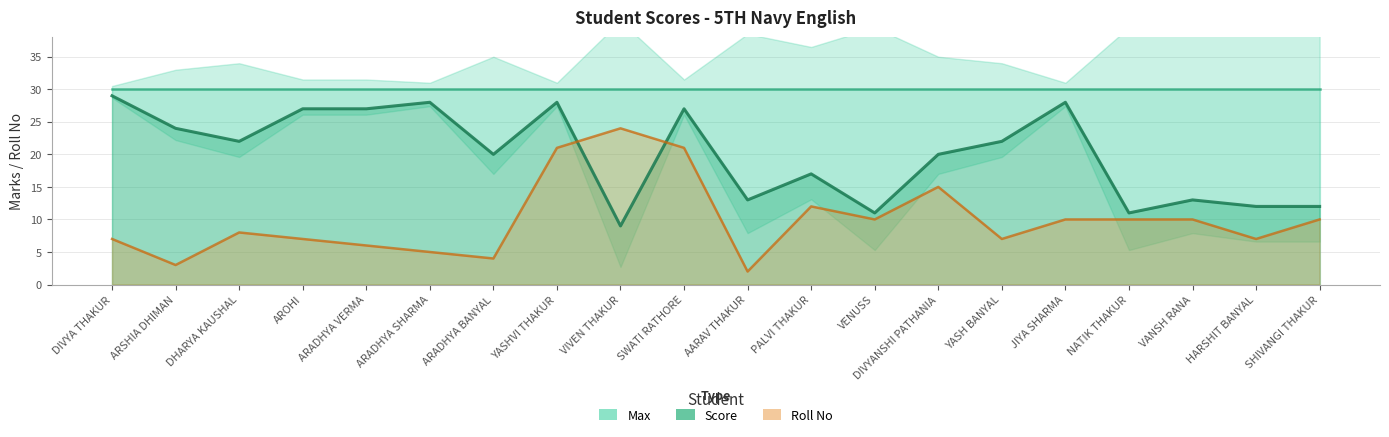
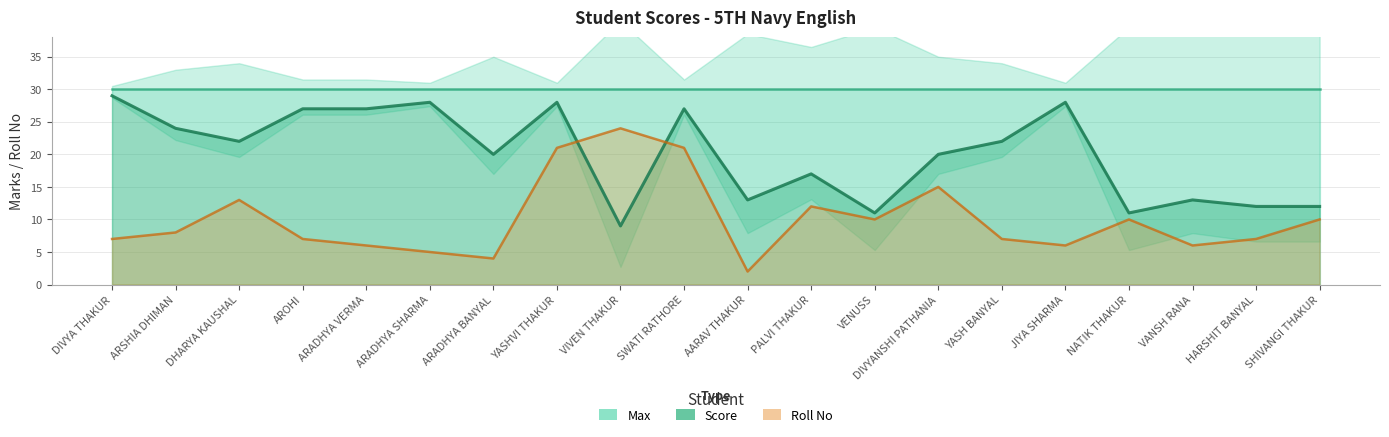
  {
    "Roll No": {
      "DIVYA THAKUR": 7,
-     "ARSHIA DHIMAN": 3,
-     "DHARYA KAUSHAL": 8,
+     "ARSHIA DHIMAN": 8,
+     "DHARYA KAUSHAL": 13,
      "AROHI": 7,
      "ARADHYA VERMA": 6,
      "ARADHYA SHARMA": 5,
      "ARADHYA BANYAL": 4,
      "YASHVI THAKUR": 21,
      "VIVEN THAKUR": 24,
      "SWATI RATHORE": 21,
      "AARAV THAKUR": 2,
      "PALVI THAKUR": 12,
      "VENUSS": 10,
      "DIVYANSHI PATHANIA": 15,
      "YASH BANYAL": 7,
-     "JIYA SHARMA": 10,
+     "JIYA SHARMA": 6,
      "NATIK THAKUR": 10,
-     "VANSH RANA": 10,
+     "VANSH RANA": 6,
      "HARSHIT BANYAL": 7,
      "SHIVANGI THAKUR": 10
    }
  }
